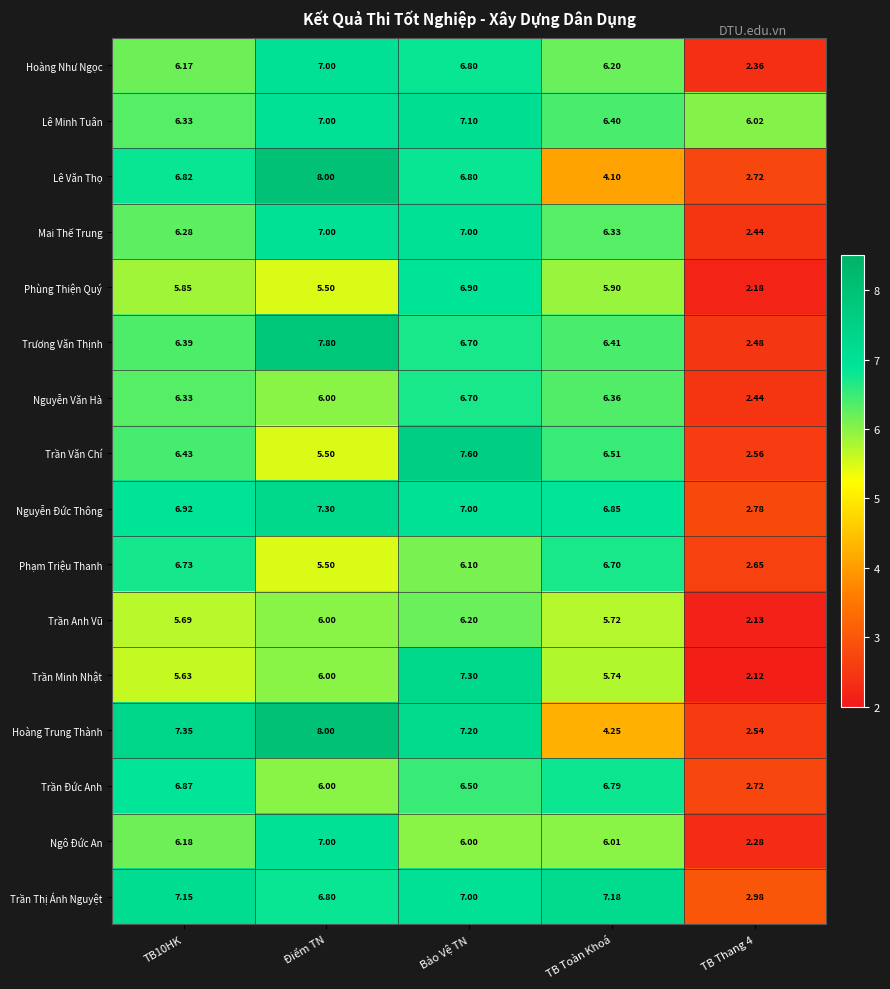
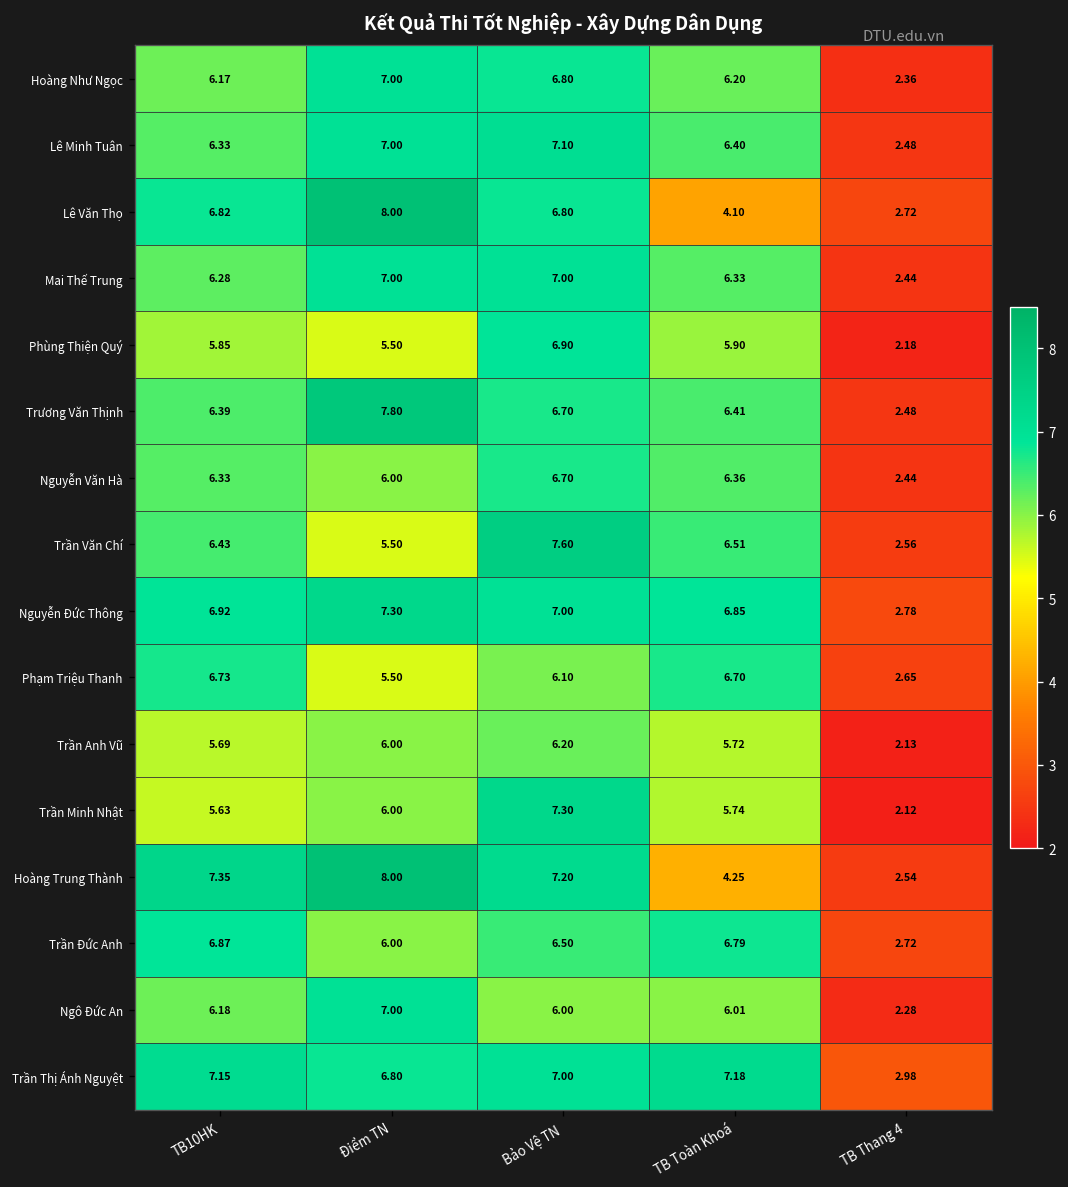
  {
    "Hoàng Như Ngọc": {
      "TB10HK": 6.17,
      "Điểm TN": 7.00,
      "Bảo Vệ TN": 6.80,
      "TB Toàn Khoá": 6.20,
      "TB Thang 4": 2.36
    },
    "Lê Minh Tuân": {
      "TB10HK": 6.33,
      "Điểm TN": 7.00,
      "Bảo Vệ TN": 7.10,
      "TB Toàn Khoá": 6.40,
-     "TB Thang 4": 6.02
+     "TB Thang 4": 2.48
    },
    "Lê Văn Thọ": {
      "TB10HK": 6.82,
      "Điểm TN": 8.00,
      "Bảo Vệ TN": 6.80,
      "TB Toàn Khoá": 4.10,
      "TB Thang 4": 2.72
    },
    "Mai Thế Trung": {
      "TB10HK": 6.28,
      "Điểm TN": 7.00,
      "Bảo Vệ TN": 7.00,
      "TB Toàn Khoá": 6.33,
      "TB Thang 4": 2.44
    },
    "Phùng Thiện Quý": {
      "TB10HK": 5.85,
      "Điểm TN": 5.50,
      "Bảo Vệ TN": 6.90,
      "TB Toàn Khoá": 5.90,
      "TB Thang 4": 2.18
    },
    "Trương Văn Thịnh": {
      "TB10HK": 6.39,
      "Điểm TN": 7.80,
      "Bảo Vệ TN": 6.70,
      "TB Toàn Khoá": 6.41,
      "TB Thang 4": 2.48
    },
    "Nguyễn Văn Hà": {
      "TB10HK": 6.33,
      "Điểm TN": 6.00,
      "Bảo Vệ TN": 6.70,
      "TB Toàn Khoá": 6.36,
      "TB Thang 4": 2.44
    },
    "Trần Văn Chí": {
      "TB10HK": 6.43,
      "Điểm TN": 5.50,
      "Bảo Vệ TN": 7.60,
      "TB Toàn Khoá": 6.51,
      "TB Thang 4": 2.56
    },
    "Nguyễn Đức Thông": {
      "TB10HK": 6.92,
      "Điểm TN": 7.30,
      "Bảo Vệ TN": 7.00,
      "TB Toàn Khoá": 6.85,
      "TB Thang 4": 2.78
    },
    "Phạm Triệu Thanh": {
      "TB10HK": 6.73,
      "Điểm TN": 5.50,
      "Bảo Vệ TN": 6.10,
      "TB Toàn Khoá": 6.70,
      "TB Thang 4": 2.65
    },
    "Trần Anh Vũ": {
      "TB10HK": 5.69,
      "Điểm TN": 6.00,
      "Bảo Vệ TN": 6.20,
      "TB Toàn Khoá": 5.72,
      "TB Thang 4": 2.13
    },
    "Trần Minh Nhật": {
      "TB10HK": 5.63,
      "Điểm TN": 6.00,
      "Bảo Vệ TN": 7.30,
      "TB Toàn Khoá": 5.74,
      "TB Thang 4": 2.12
    },
    "Hoàng Trung Thành": {
      "TB10HK": 7.35,
      "Điểm TN": 8.00,
      "Bảo Vệ TN": 7.20,
      "TB Toàn Khoá": 4.25,
      "TB Thang 4": 2.54
    },
    "Trần Đức Anh": {
      "TB10HK": 6.87,
      "Điểm TN": 6.00,
      "Bảo Vệ TN": 6.50,
      "TB Toàn Khoá": 6.79,
      "TB Thang 4": 2.72
    },
    "Ngô Đức An": {
      "TB10HK": 6.18,
      "Điểm TN": 7.00,
      "Bảo Vệ TN": 6.00,
      "TB Toàn Khoá": 6.01,
      "TB Thang 4": 2.28
    },
    "Trần Thị Ánh Nguyệt": {
      "TB10HK": 7.15,
      "Điểm TN": 6.80,
      "Bảo Vệ TN": 7.00,
      "TB Toàn Khoá": 7.18,
      "TB Thang 4": 2.98
    }
  }
